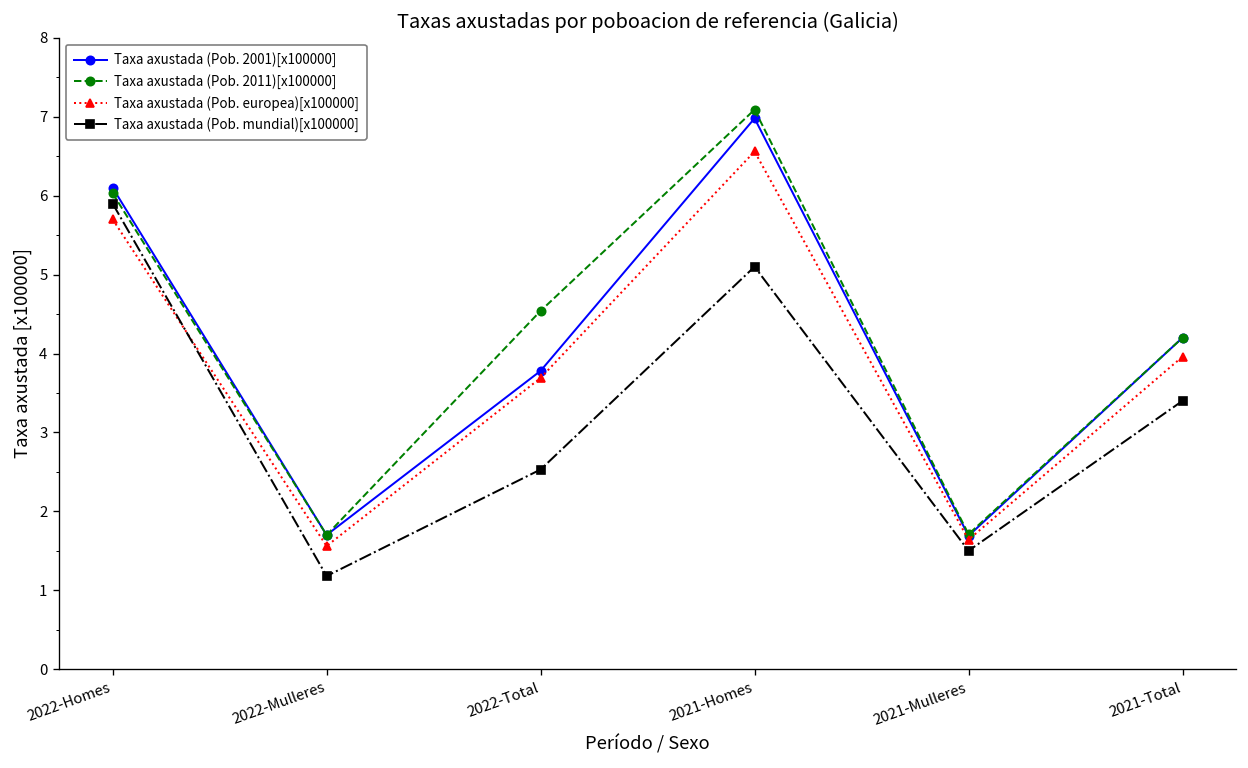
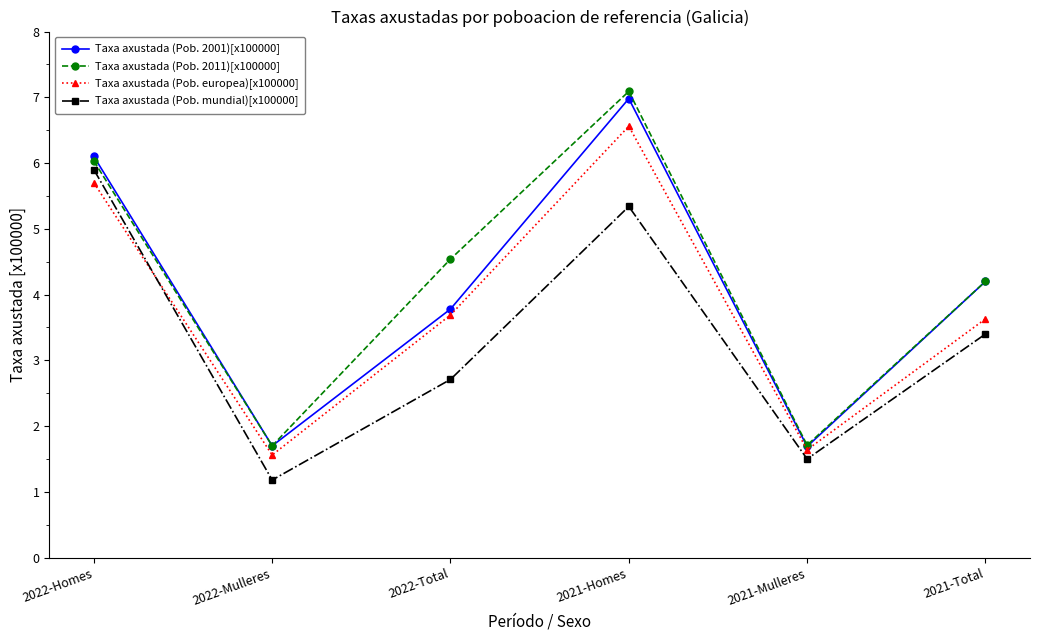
  {
    "Taxa axustada (Pob. 2001)[x100000]": {
      "2022-Homes": 6.1,
      "2022-Total": 3.8,
      "2021-Homes": 7.0
    },
    "Taxa axustada (Pob. 2011)[x100000]": {
      "2022-Homes": 6.0,
      "2022-Total": 4.5,
      "2021-Homes": 7.1
    },
    "Taxa axustada (Pob. europea)[x100000]": {
      "2022-Homes": 5.7,
      "2022-Mulleres": 1.6,
      "2022-Total": 3.7,
      "2021-Homes": 6.6,
      "2021-Mulleres": 1.6,
-     "2021-Total": 4.0
+     "2021-Total": 3.6
    },
    "Taxa axustada (Pob. mundial)[x100000]": {
      "2022-Homes": 5.9,
      "2022-Mulleres": 1.2,
-     "2022-Total": 2.5,
-     "2021-Homes": 5.1,
+     "2022-Total": 2.7,
+     "2021-Homes": 5.3,
      "2021-Mulleres": 1.5,
      "2021-Total": 3.4
    }
  }
